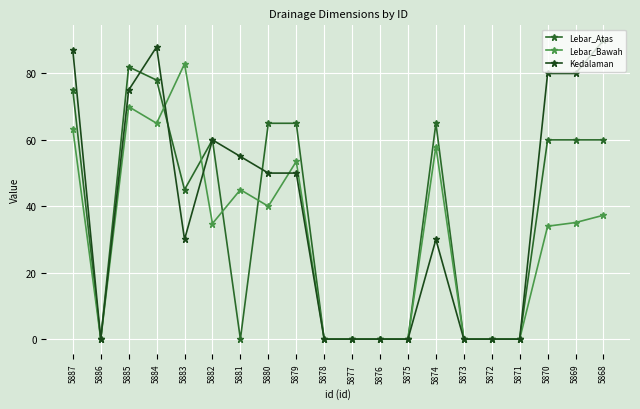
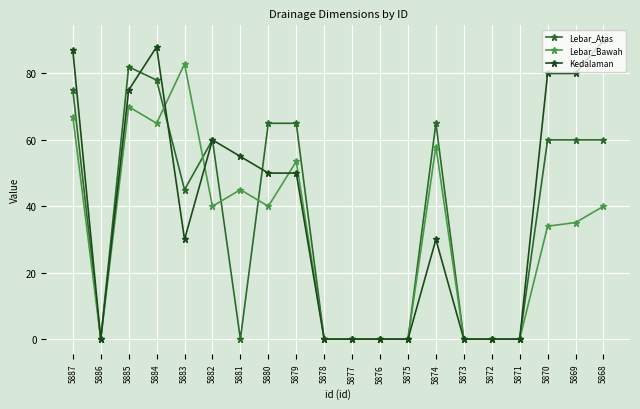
  {
    "Lebar_Bawah": {
-     "5887": 63,
+     "5887": 67,
      "5885": 70,
      "5884": 65,
      "5883": 83,
-     "5882": 35,
+     "5882": 40,
      "5881": 45,
      "5880": 40,
      "5879": 54,
      "5874": 58,
      "5870": 34,
      "5869": 35,
-     "5868": 37
+     "5868": 40
    }
  }
